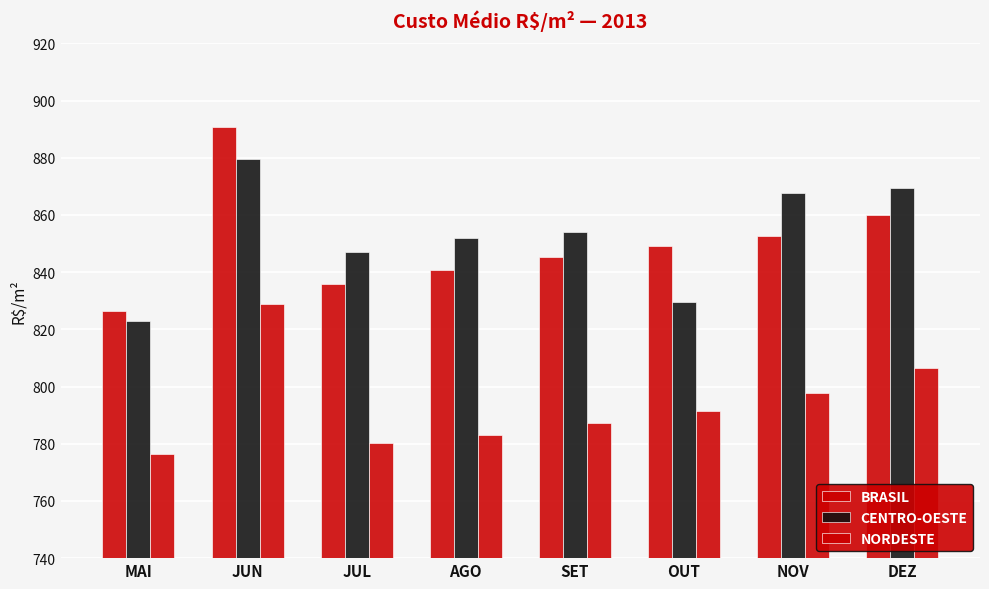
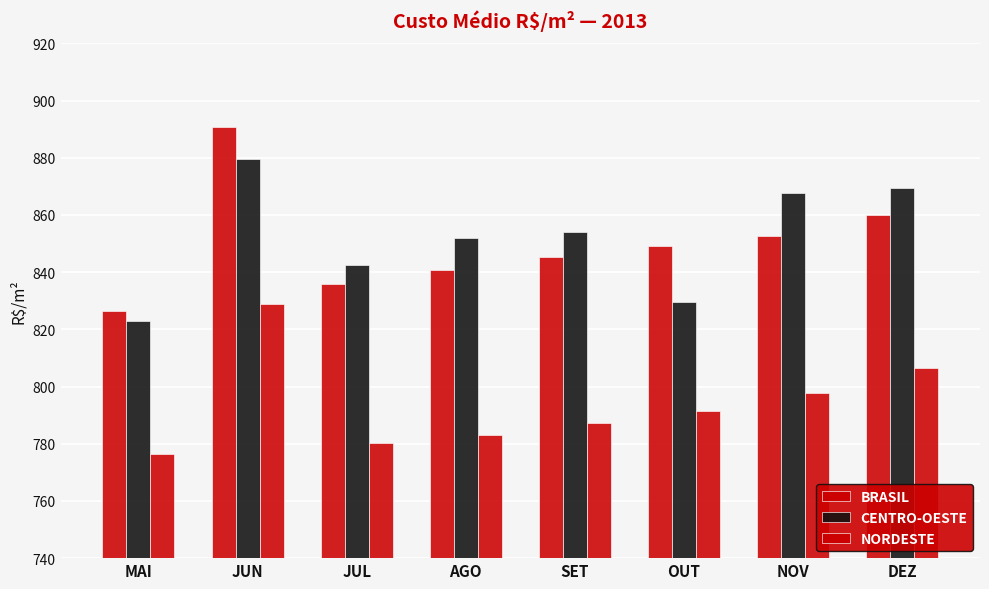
  {
    "CENTRO-OESTE": {
      "MAI": 823,
      "JUN": 880,
-     "JUL": 847,
+     "JUL": 842,
      "AGO": 852,
      "SET": 854,
      "OUT": 829,
      "NOV": 868,
      "DEZ": 870
    }
  }
